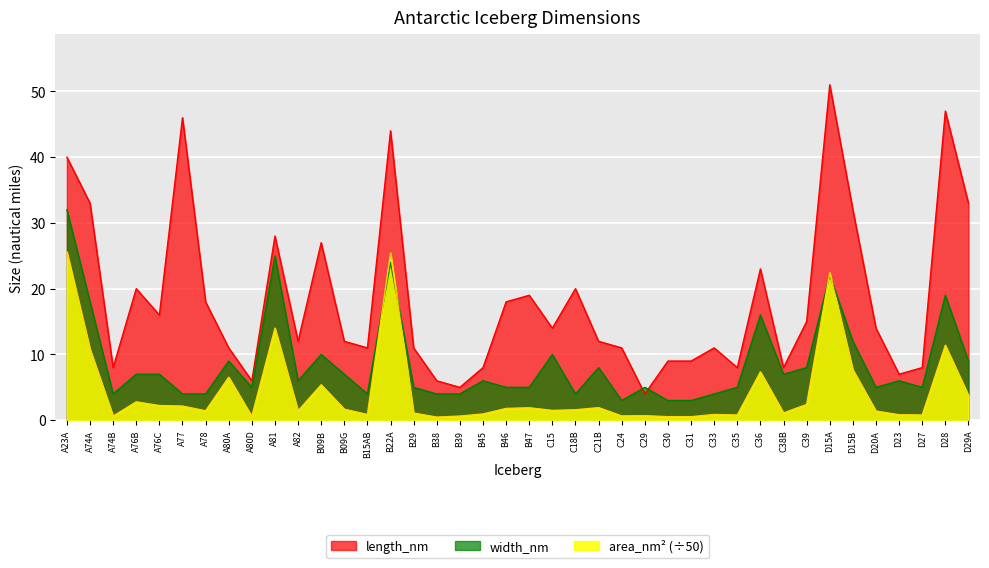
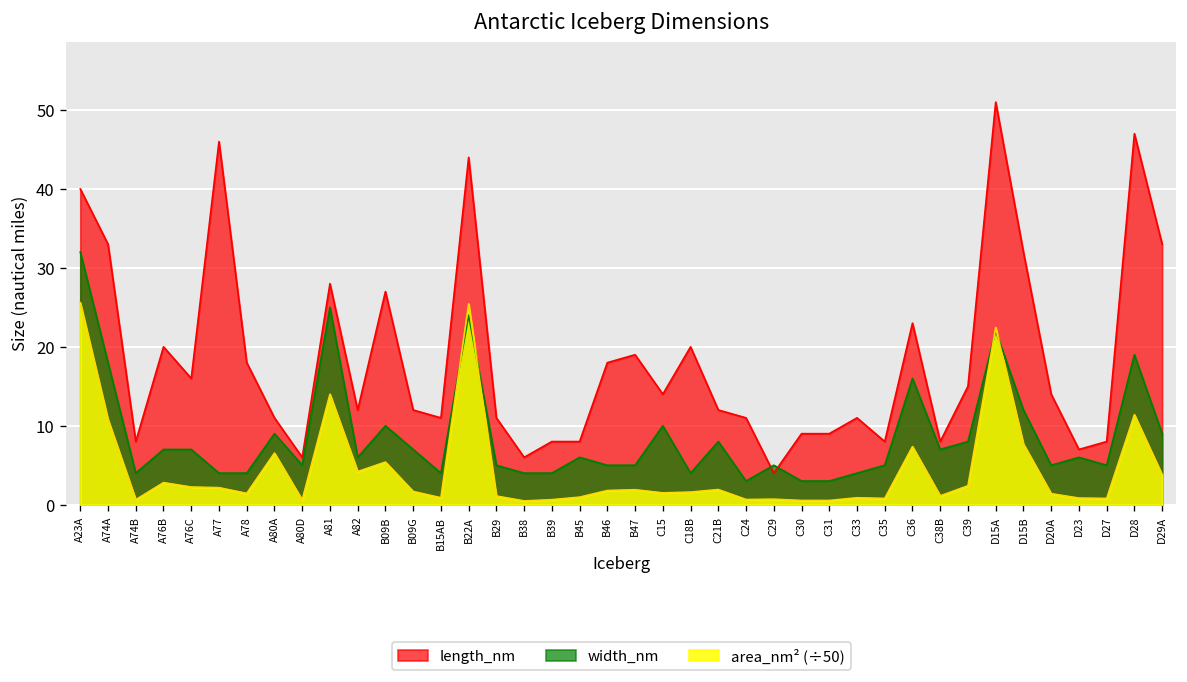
  {
    "length_nm": {
      "A23A": 40,
      "A74A": 33,
      "A74B": 8,
      "A76B": 20,
      "A76C": 16,
      "A77": 46,
      "A78": 18,
      "A80A": 11,
      "A80D": 6,
      "A81": 28,
      "A82": 12,
      "B09B": 27,
      "B09G": 12,
      "B15AB": 11,
      "B22A": 44,
      "B29": 11,
      "B38": 6,
-     "B39": 5,
+     "B39": 8,
      "B45": 8,
      "B46": 18,
      "B47": 19,
      "C15": 14,
      "C18B": 20,
      "C21B": 12,
      "C24": 11,
      "C29": 4,
      "C30": 9,
      "C31": 9,
      "C33": 11,
      "C35": 8,
      "C36": 23,
      "C38B": 8,
      "C39": 15,
      "D15A": 51,
      "D15B": 32,
      "D20A": 14,
      "D23": 7,
      "D27": 8,
      "D28": 47,
      "D29A": 33
    },
    "width_nm": {
      "A23A": 32,
      "A74A": 18,
      "A74B": 4,
      "A76B": 7,
      "A76C": 7,
      "A77": 4,
      "A78": 4,
      "A80A": 9,
      "A80D": 5,
      "A81": 25,
      "A82": 6,
      "B09B": 10,
      "B09G": 7,
      "B15AB": 4,
      "B22A": 24,
      "B29": 5,
      "B38": 4,
      "B39": 4,
      "B45": 6,
      "B46": 5,
      "B47": 5,
      "C15": 10,
      "C18B": 4,
      "C21B": 8,
      "C24": 3,
      "C29": 5,
      "C30": 3,
      "C31": 3,
      "C33": 4,
      "C35": 5,
      "C36": 16,
      "C38B": 7,
      "C39": 8,
      "D15A": 22,
      "D15B": 12,
      "D20A": 5,
      "D23": 6,
      "D27": 5,
      "D28": 19,
      "D29A": 9
    },
    "area_nm² (÷50)": {
      "A23A": 26,
      "A74A": 11,
      "A74B": 1,
      "A76B": 3,
      "A76C": 2,
      "A77": 2,
      "A78": 1,
      "A80A": 7,
      "A80D": 1,
      "A81": 14,
-     "A82": 1,
+     "A82": 4,
      "B09B": 5,
      "B09G": 2,
      "B15AB": 1,
      "B22A": 25,
      "B29": 1,
      "B38": 0,
      "B39": 1,
      "B45": 1,
      "B46": 2,
      "B47": 2,
      "C15": 2,
      "C18B": 2,
      "C21B": 2,
      "C24": 1,
      "C29": 1,
      "C30": 1,
      "C31": 1,
      "C33": 1,
      "C35": 1,
      "C36": 7,
      "C38B": 1,
      "C39": 2,
      "D15A": 22,
      "D15B": 8,
      "D20A": 1,
      "D23": 1,
      "D27": 1,
      "D28": 11,
      "D29A": 4
    }
  }
